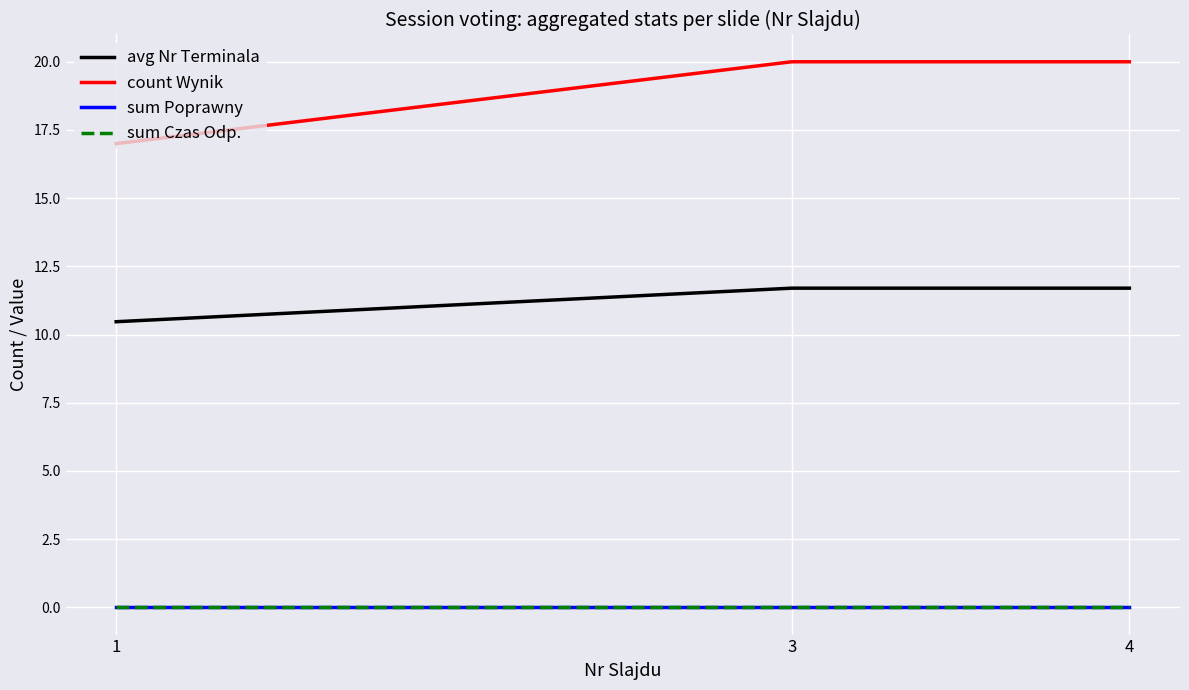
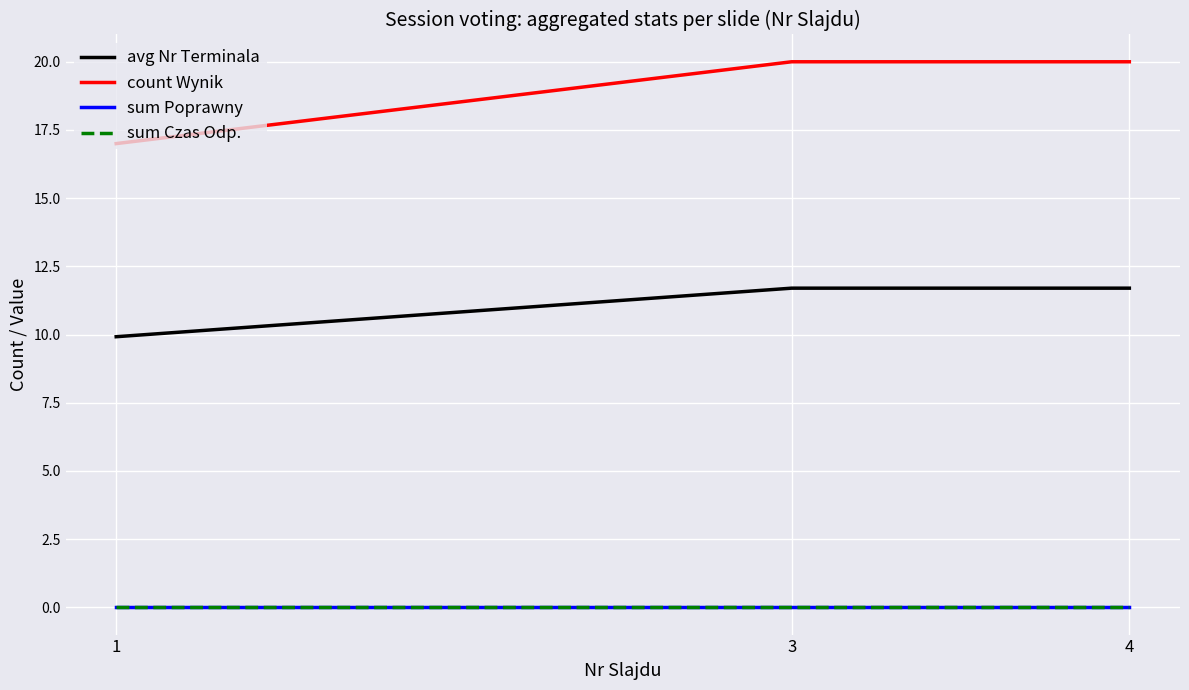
  {
    "avg Nr Terminala": {
-     "1": 10.5,
+     "1": 9.9,
      "3": 11.7,
      "4": 11.7
    },
    "count Wynik": {
      "3": 20.0,
      "4": 20.0
    },
    "sum Czas Odp.": {
      "1": 0.0,
      "3": 0.0,
      "4": 0.0
    }
  }
